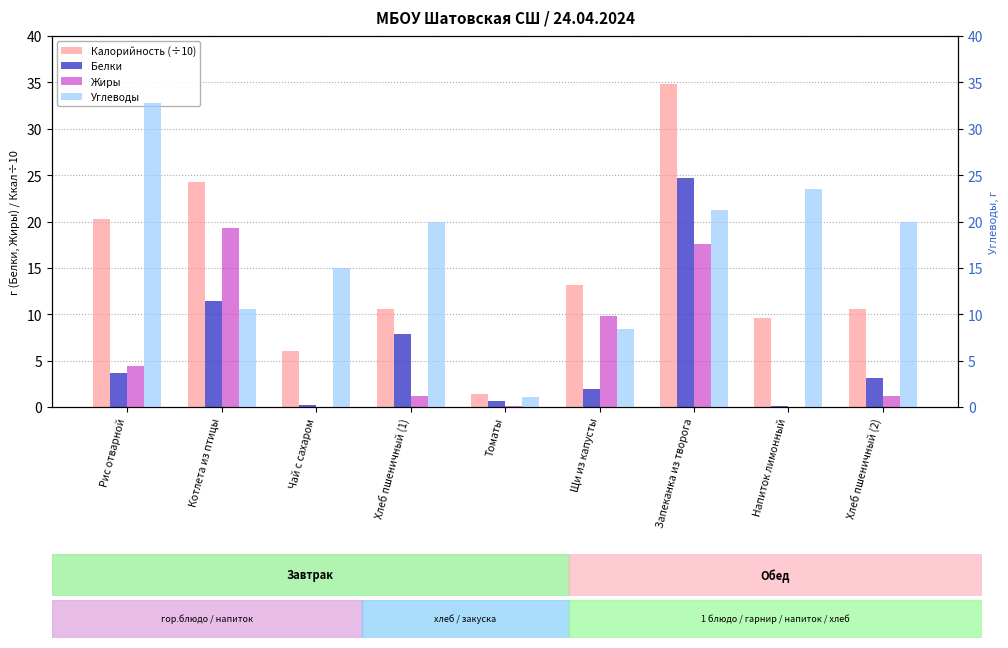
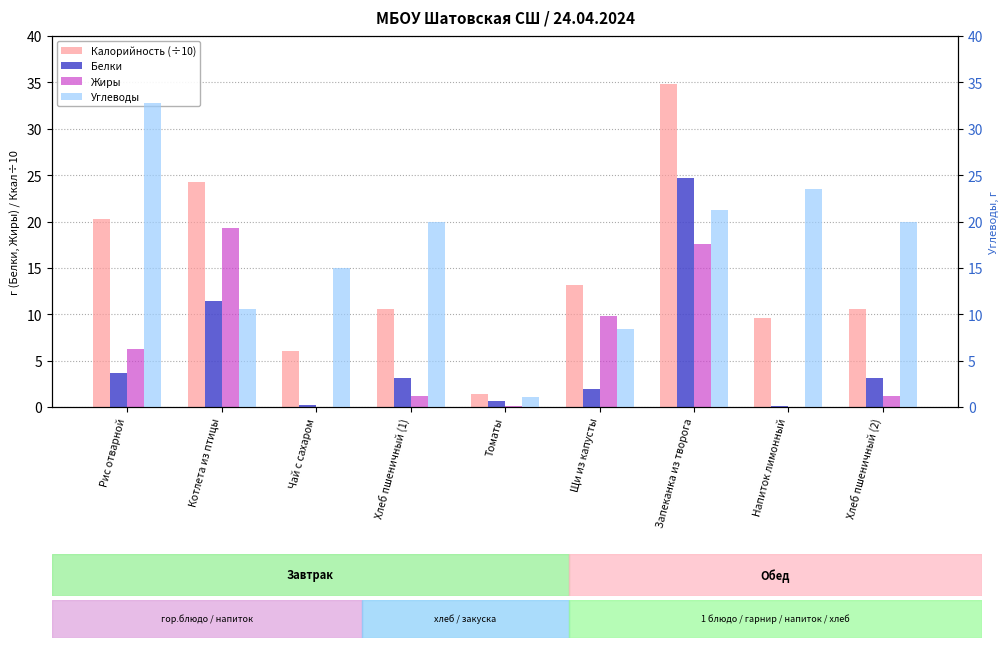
  {
    "Калорийность (÷10)": {
      "Рис отварной": 20,
      "Котлета из птицы": 24,
      "Чай с сахаром": 6,
      "Хлеб пшеничный (1)": 11,
      "Томаты": 1,
      "Щи из капусты": 13,
      "Запеканка из творога": 35,
      "Напиток лимонный": 10,
      "Хлеб пшеничный (2)": 11
    },
    "Белки": {
      "Рис отварной": 4,
      "Котлета из птицы": 11,
-     "Хлеб пшеничный (1)": 8,
+     "Хлеб пшеничный (1)": 3,
      "Томаты": 1,
      "Щи из капусты": 2,
      "Запеканка из творога": 25,
      "Хлеб пшеничный (2)": 3
    },
    "Жиры": {
-     "Рис отварной": 4,
+     "Рис отварной": 6,
      "Котлета из птицы": 19,
      "Чай с сахаром": 0,
      "Хлеб пшеничный (1)": 1,
      "Щи из капусты": 10,
      "Запеканка из творога": 18,
      "Хлеб пшеничный (2)": 1
    },
    "Углеводы": {
      "Котлета из птицы": 11,
      "Чай с сахаром": 15,
      "Хлеб пшеничный (1)": 20,
      "Томаты": 1,
      "Щи из капусты": 8,
      "Запеканка из творога": 21,
      "Напиток лимонный": 23,
      "Хлеб пшеничный (2)": 20
    }
  }
